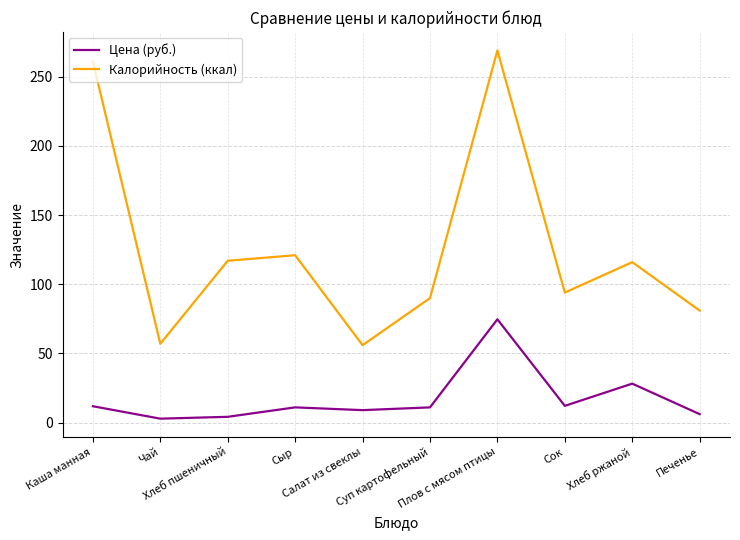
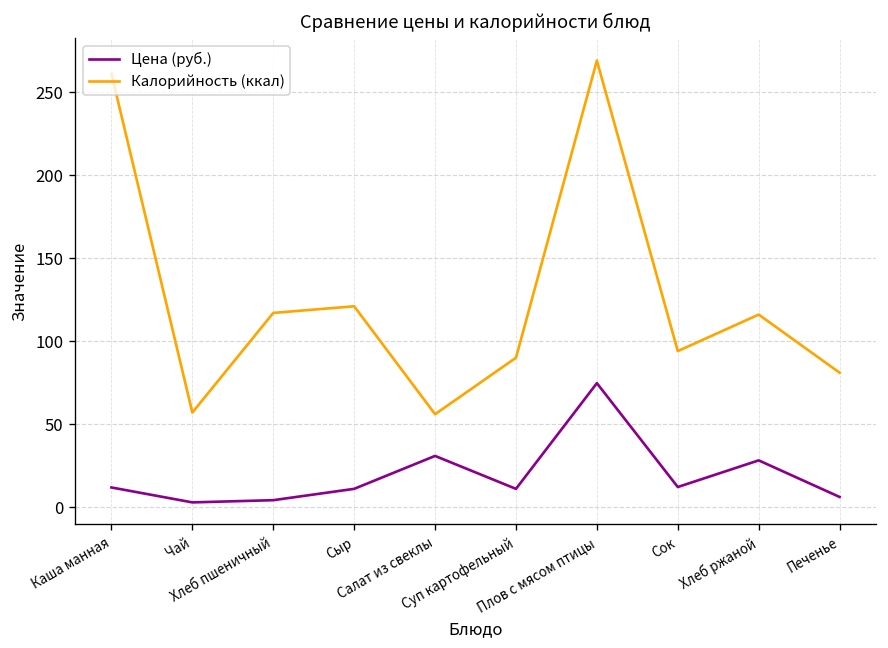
  {
    "Цена (руб.)": {
      "Каша манная": 12,
      "Чай": 3,
      "Хлеб пшеничный": 4,
      "Сыр": 11,
-     "Салат из свеклы": 9,
+     "Салат из свеклы": 31,
      "Суп картофельный": 11,
      "Плов с мясом птицы": 75,
      "Сок": 12,
      "Хлеб ржаной": 28,
      "Печенье": 6
    },
    "Калорийность (ккал)": {
      "Чай": 57,
      "Хлеб пшеничный": 117,
      "Сыр": 121,
      "Салат из свеклы": 56,
      "Суп картофельный": 90,
      "Плов с мясом птицы": 269,
      "Сок": 94,
      "Хлеб ржаной": 116,
      "Печенье": 81
    }
  }
